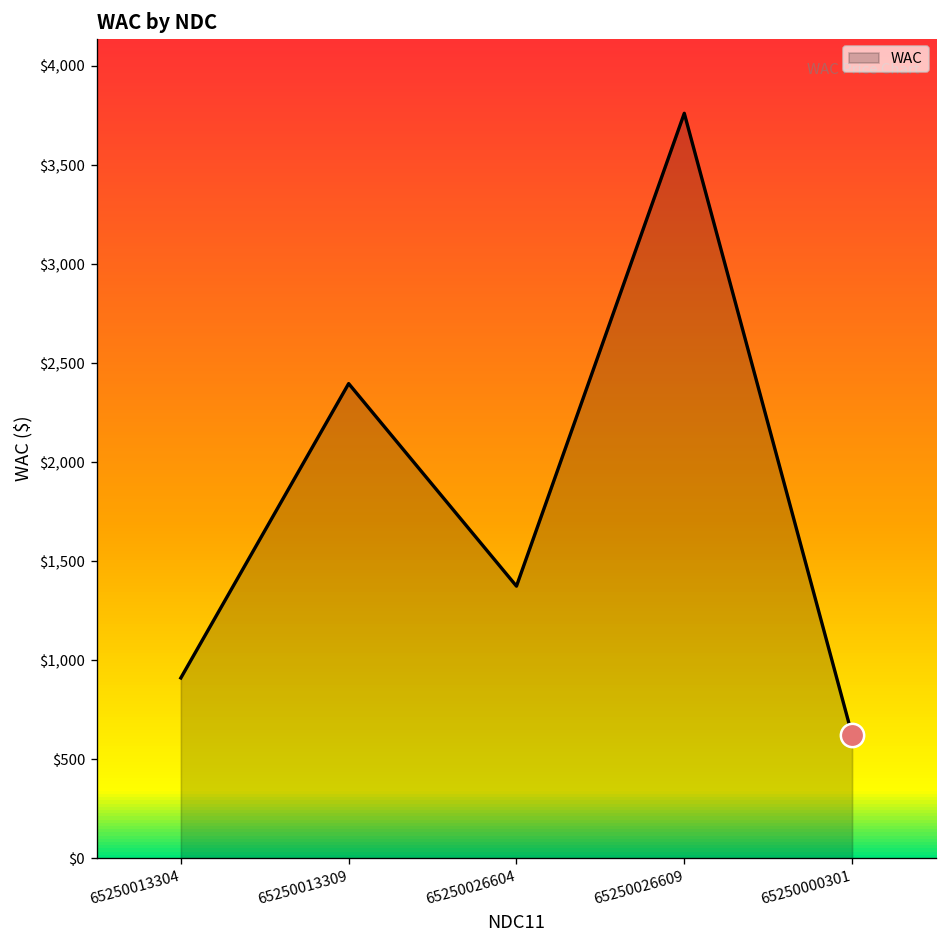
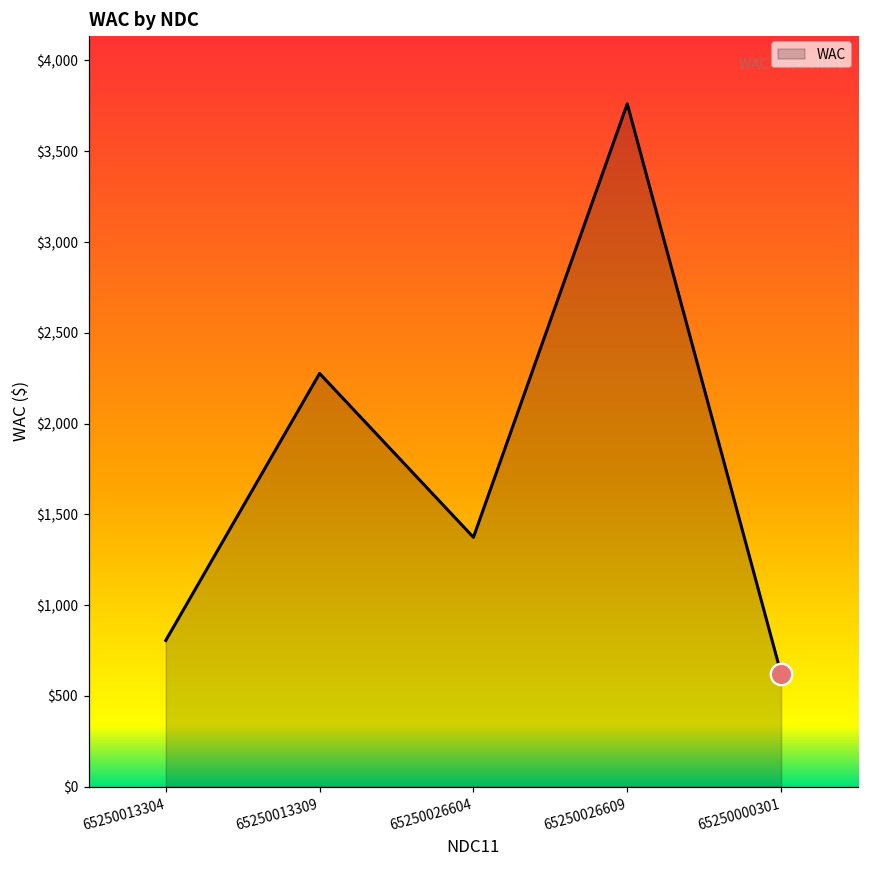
  {
    "WAC": {
-     "65250013304": "$910",
-     "65250013309": "$2,400",
+     "65250013304": "$810",
+     "65250013309": "$2,280",
      "65250026604": "$1,370",
      "65250026609": "$3,760"
    }
  }
